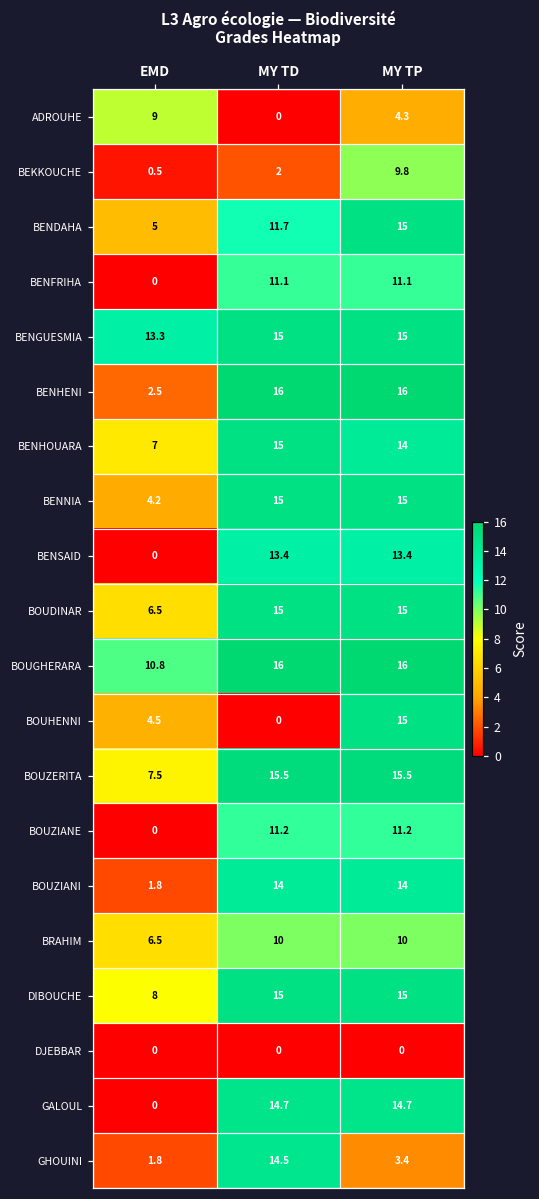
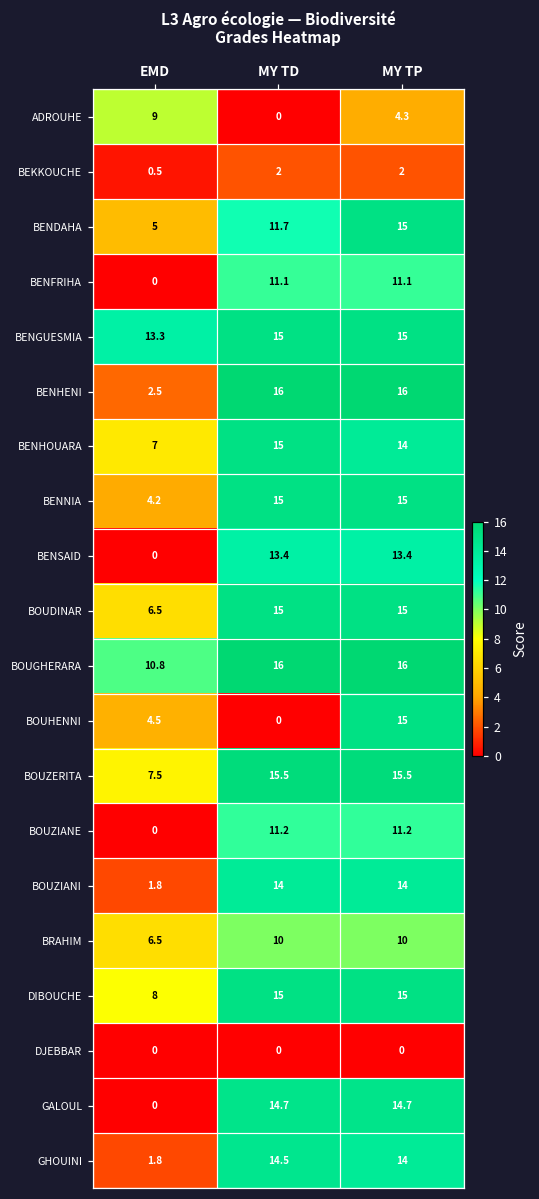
  {
    "ADROUHE": {
      "EMD": 9,
      "MY TD": 0,
      "MY TP": 4.3
    },
    "BEKKOUCHE": {
      "EMD": 0.5,
      "MY TD": 2,
-     "MY TP": 9.8
+     "MY TP": 2
    },
    "BENDAHA": {
      "EMD": 5,
      "MY TD": 11.7,
      "MY TP": 15
    },
    "BENFRIHA": {
      "EMD": 0,
      "MY TD": 11.1,
      "MY TP": 11.1
    },
    "BENGUESMIA": {
      "EMD": 13.3,
      "MY TD": 15,
      "MY TP": 15
    },
    "BENHENI": {
      "EMD": 2.5,
      "MY TD": 16,
      "MY TP": 16
    },
    "BENHOUARA": {
      "EMD": 7,
      "MY TD": 15,
      "MY TP": 14
    },
    "BENNIA": {
      "EMD": 4.2,
      "MY TD": 15,
      "MY TP": 15
    },
    "BENSAID": {
      "EMD": 0,
      "MY TD": 13.4,
      "MY TP": 13.4
    },
    "BOUDINAR": {
      "EMD": 6.5,
      "MY TD": 15,
      "MY TP": 15
    },
    "BOUGHERARA": {
      "EMD": 10.8,
      "MY TD": 16,
      "MY TP": 16
    },
    "BOUHENNI": {
      "EMD": 4.5,
      "MY TD": 0,
      "MY TP": 15
    },
    "BOUZERITA": {
      "EMD": 7.5,
      "MY TD": 15.5,
      "MY TP": 15.5
    },
    "BOUZIANE": {
      "EMD": 0,
      "MY TD": 11.2,
      "MY TP": 11.2
    },
    "BOUZIANI": {
      "EMD": 1.8,
      "MY TD": 14,
      "MY TP": 14
    },
    "BRAHIM": {
      "EMD": 6.5,
      "MY TD": 10,
      "MY TP": 10
    },
    "DIBOUCHE": {
      "EMD": 8,
      "MY TD": 15,
      "MY TP": 15
    },
    "DJEBBAR": {
      "EMD": 0,
      "MY TD": 0,
      "MY TP": 0
    },
    "GALOUL": {
      "EMD": 0,
      "MY TD": 14.7,
      "MY TP": 14.7
    },
    "GHOUINI": {
      "EMD": 1.8,
      "MY TD": 14.5,
-     "MY TP": 3.4
+     "MY TP": 14
    }
  }
